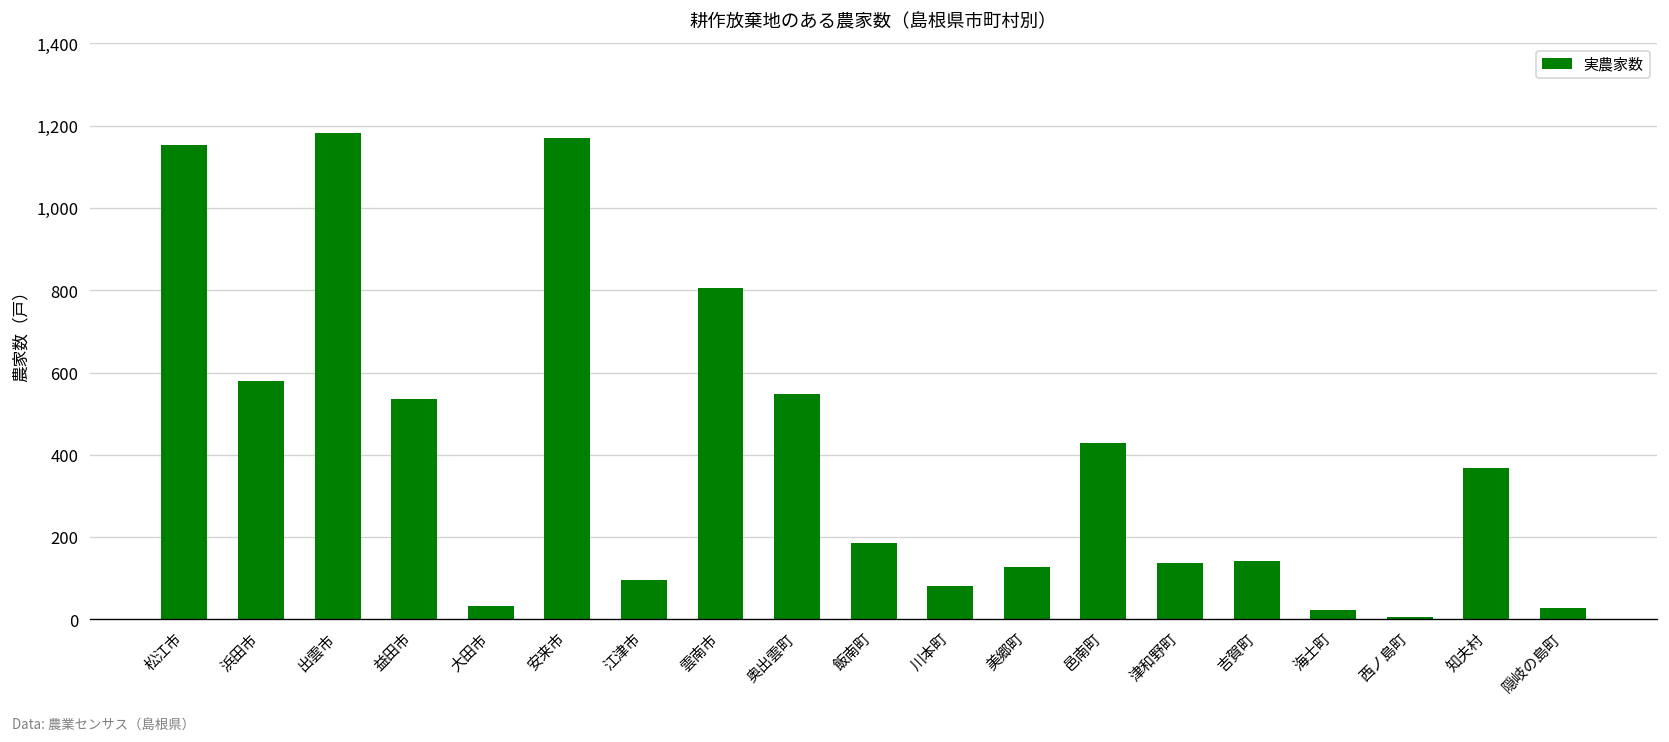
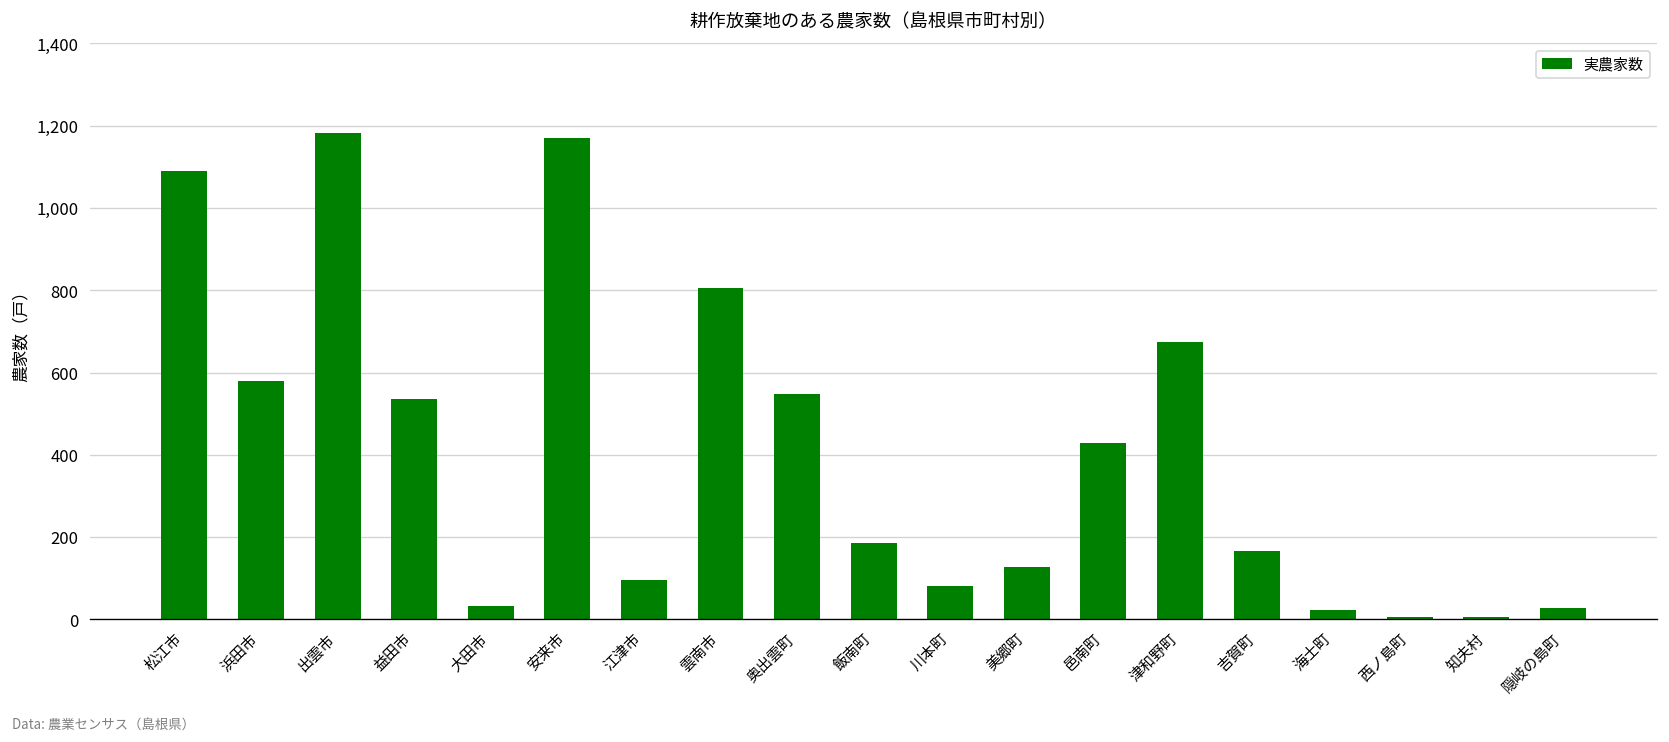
  {
-   "松江市": "1,150",
+   "松江市": "1,090",
    "浜田市": "580",
    "出雲市": "1,180",
    "益田市": "540",
    "大田市": "30",
    "安来市": "1,170",
    "江津市": "100",
    "雲南市": "810",
    "奥出雲町": "550",
    "飯南町": "190",
    "川本町": "80",
    "美郷町": "130",
    "邑南町": "430",
-   "津和野町": "140",
-   "吉賀町": "140",
+   "津和野町": "670",
+   "吉賀町": "170",
    "海士町": "20",
-   "知夫村": "370",
+   "知夫村": "10",
    "隠岐の島町": "30"
  }
